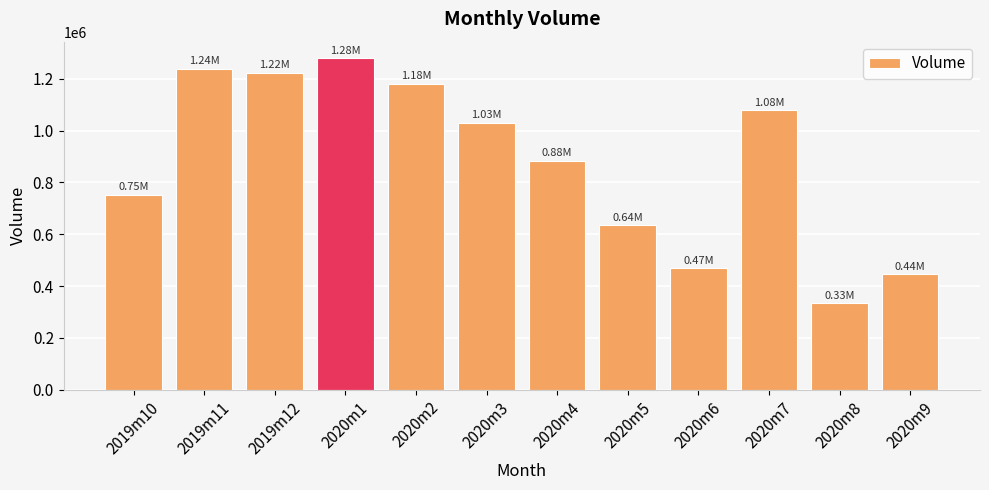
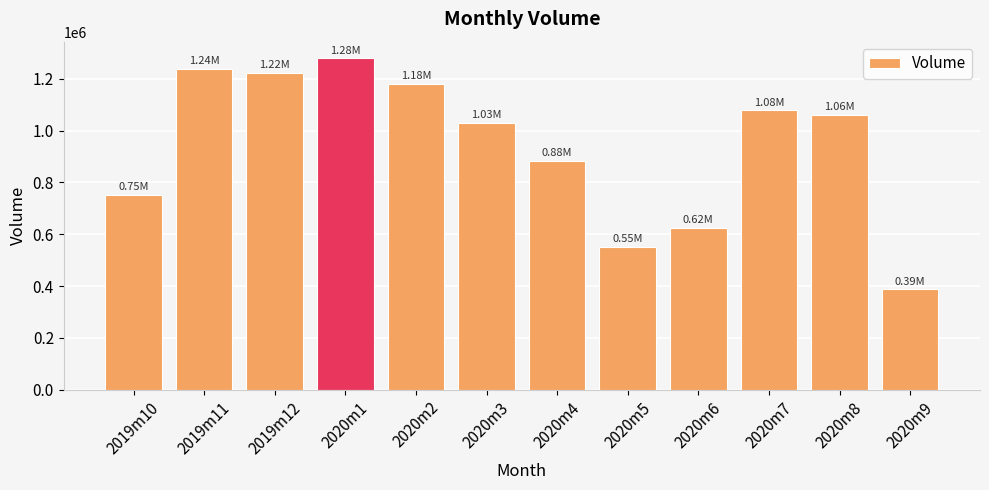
  {
    "2019m10": "0.75M",
    "2019m11": "1.24M",
    "2019m12": "1.22M",
    "2020m1": "1.28M",
    "2020m2": "1.18M",
    "2020m3": "1.03M",
    "2020m4": "0.88M",
-   "2020m5": "0.64M",
-   "2020m6": "0.47M",
+   "2020m5": "0.55M",
+   "2020m6": "0.62M",
    "2020m7": "1.08M",
-   "2020m8": "0.33M",
-   "2020m9": "0.44M"
+   "2020m8": "1.06M",
+   "2020m9": "0.39M"
  }
